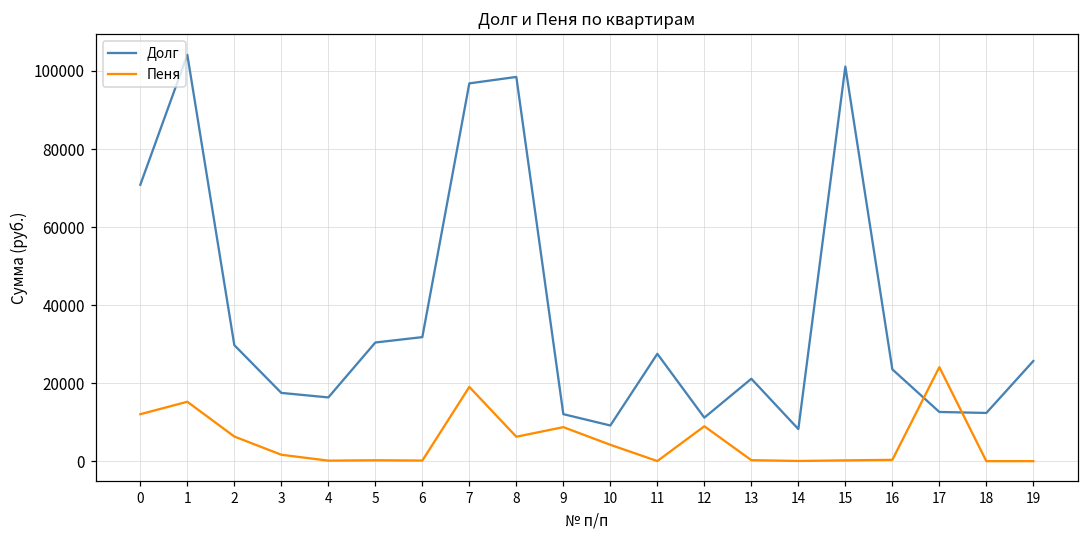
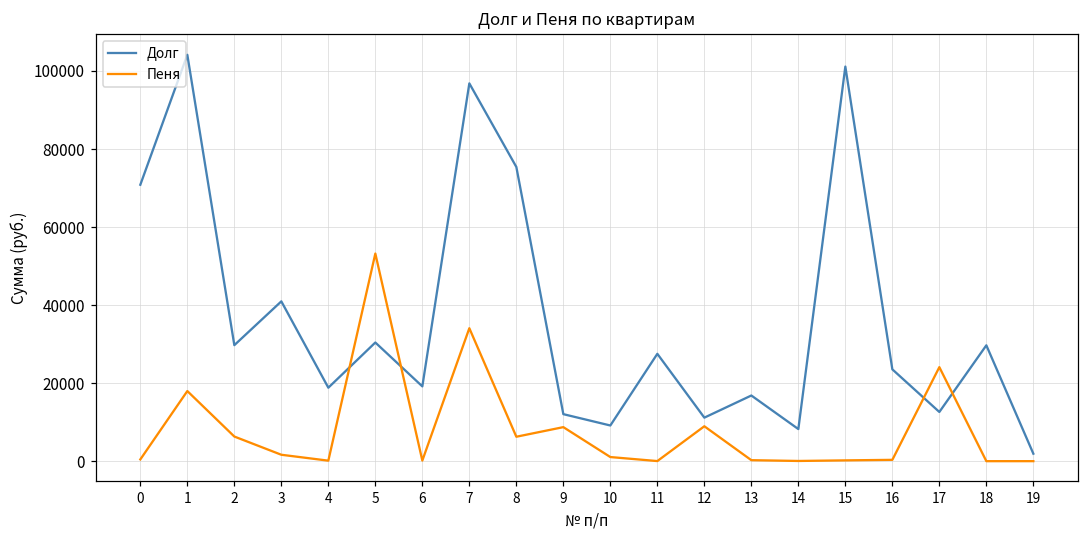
  {
    "Долг": {
      "0": 71000,
      "1": 104000,
      "2": 30000,
-     "3": 18000,
-     "4": 16000,
+     "3": 41000,
+     "4": 19000,
      "5": 30000,
-     "6": 32000,
+     "6": 19000,
      "7": 97000,
-     "8": 98000,
+     "8": 75000,
      "9": 12000,
      "10": 9000,
      "11": 28000,
      "12": 11000,
-     "13": 21000,
+     "13": 17000,
      "14": 8000,
      "15": 101000,
      "16": 24000,
      "17": 13000,
-     "18": 12000,
-     "19": 26000
+     "18": 30000,
+     "19": 2000
    },
    "Пеня": {
-     "0": 12000,
-     "1": 15000,
+     "0": 0,
+     "1": 18000,
      "2": 6000,
      "3": 2000,
      "4": 0,
-     "5": 0,
+     "5": 53000,
      "6": 0,
-     "7": 19000,
+     "7": 34000,
      "8": 6000,
      "9": 9000,
-     "10": 4000,
+     "10": 1000,
      "11": 0,
      "12": 9000,
      "13": 0,
      "14": 0,
      "15": 0,
      "16": 0,
      "17": 24000,
      "18": 0,
      "19": 0
    }
  }
